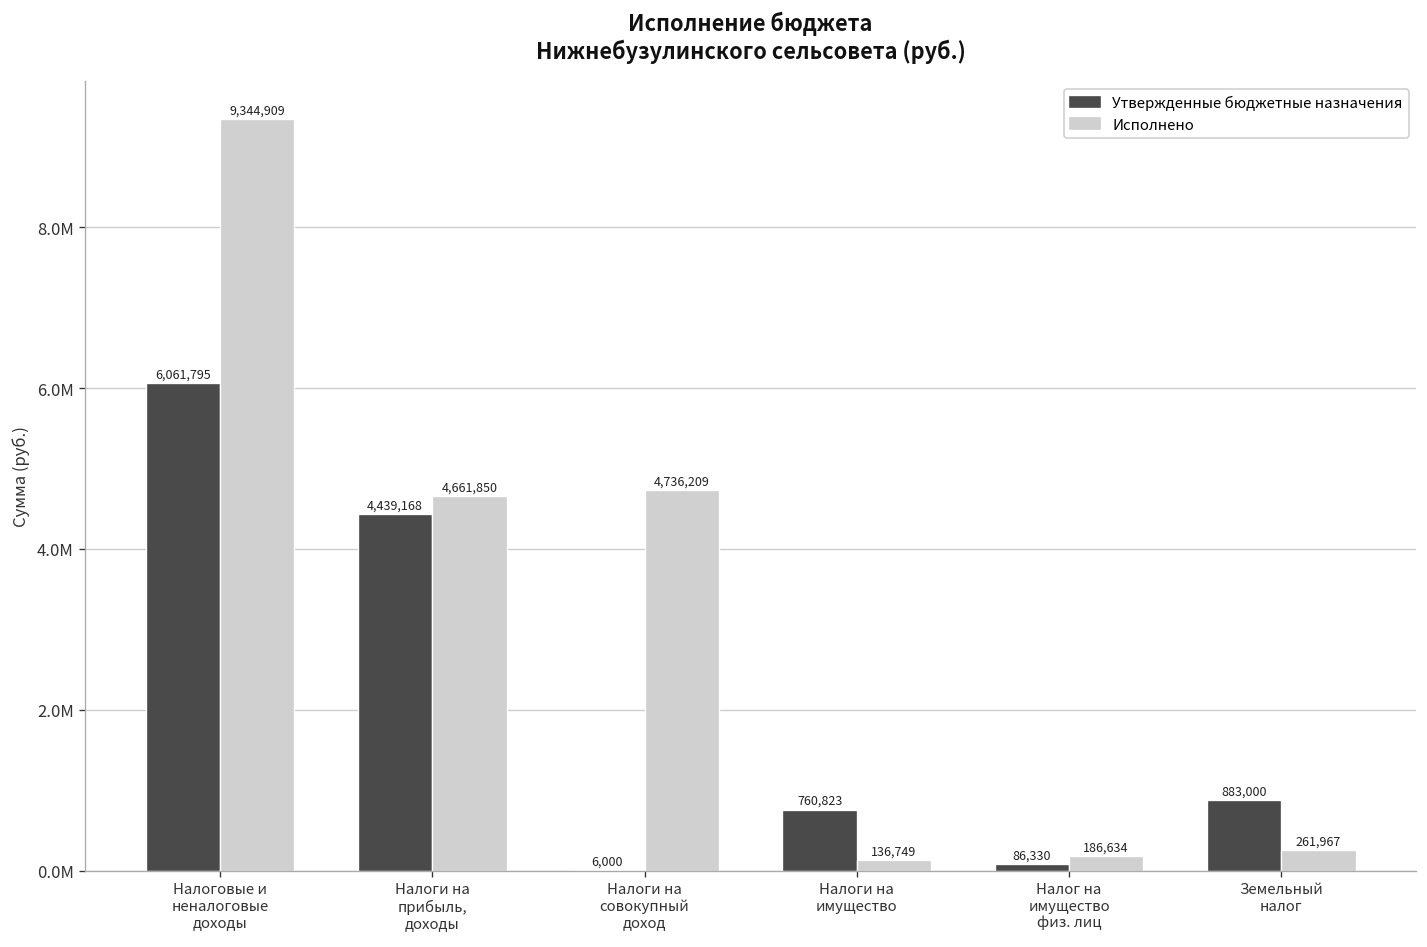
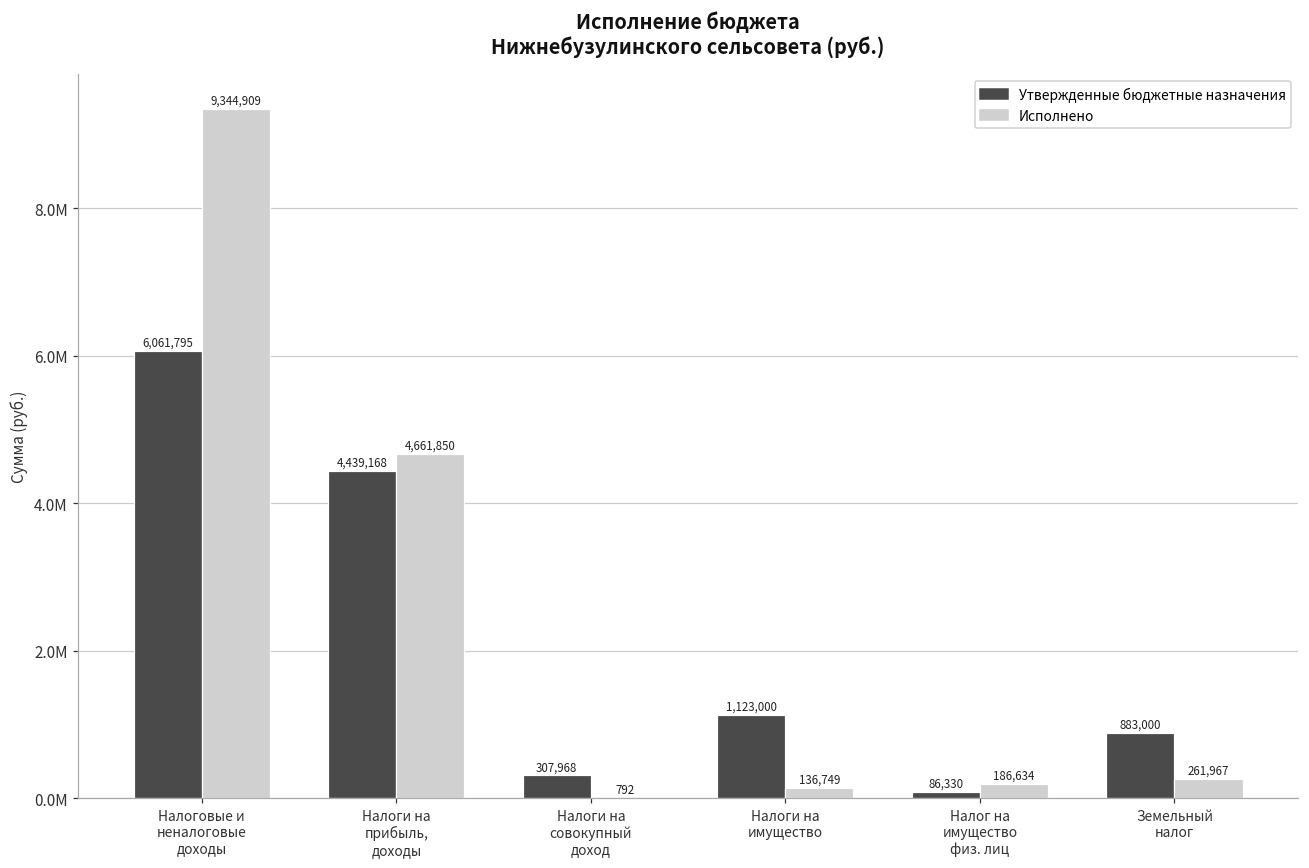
  {
    "Утвержденные бюджетные назначения": {
      "Налоговые и неналоговые доходы": "6,061,795",
      "Налоги на прибыль, доходы": "4,439,168",
-     "Налоги на совокупный доход": "6,000",
-     "Налоги на имущество": "760,823",
+     "Налоги на совокупный доход": "307,968",
+     "Налоги на имущество": "1,123,000",
      "Налог на имущество физ. лиц": "86,330",
      "Земельный налог": "883,000"
    },
    "Исполнено": {
      "Налоговые и неналоговые доходы": "9,344,909",
      "Налоги на прибыль, доходы": "4,661,850",
-     "Налоги на совокупный доход": "4,736,209",
+     "Налоги на совокупный доход": "792",
      "Налоги на имущество": "136,749",
      "Налог на имущество физ. лиц": "186,634",
      "Земельный налог": "261,967"
    }
  }
